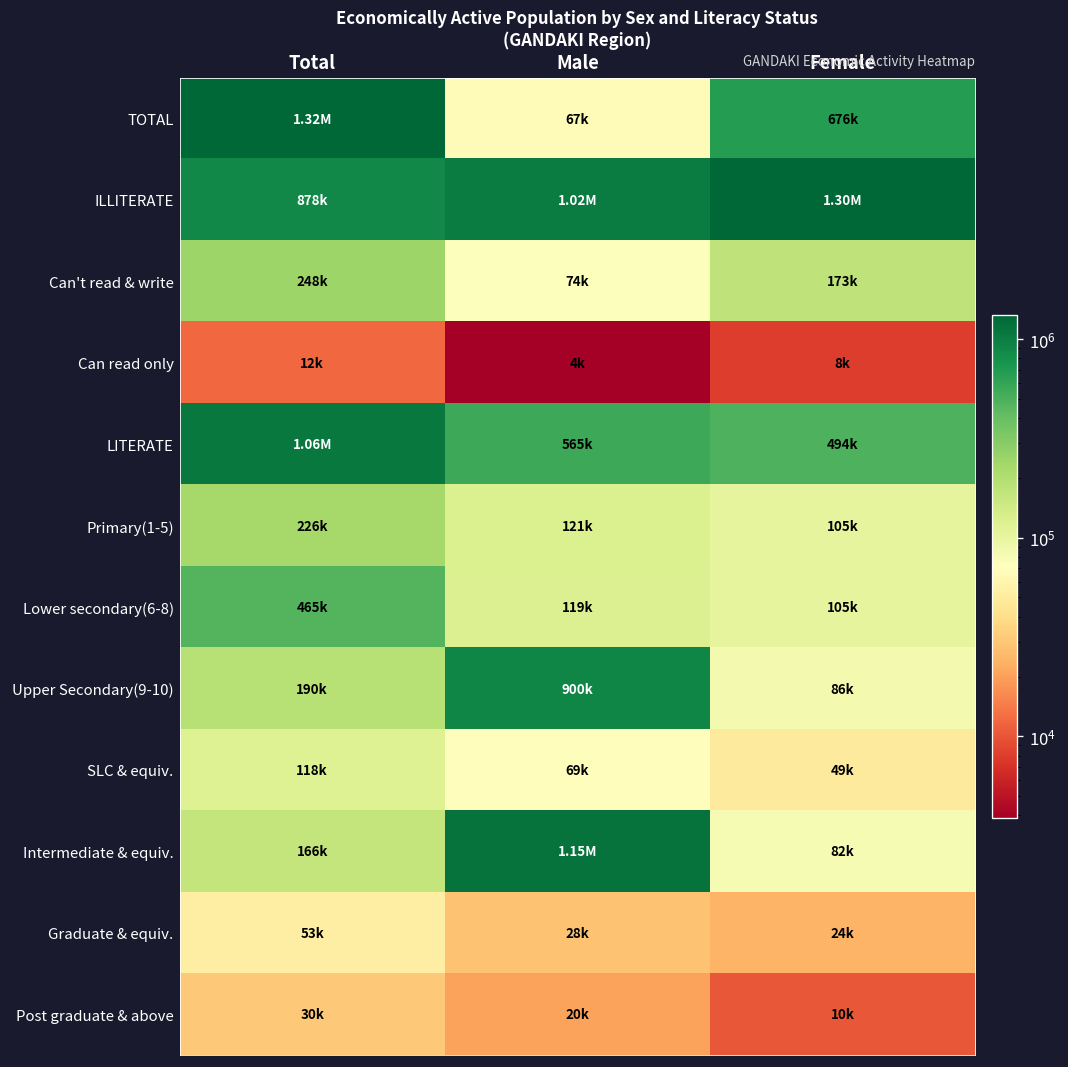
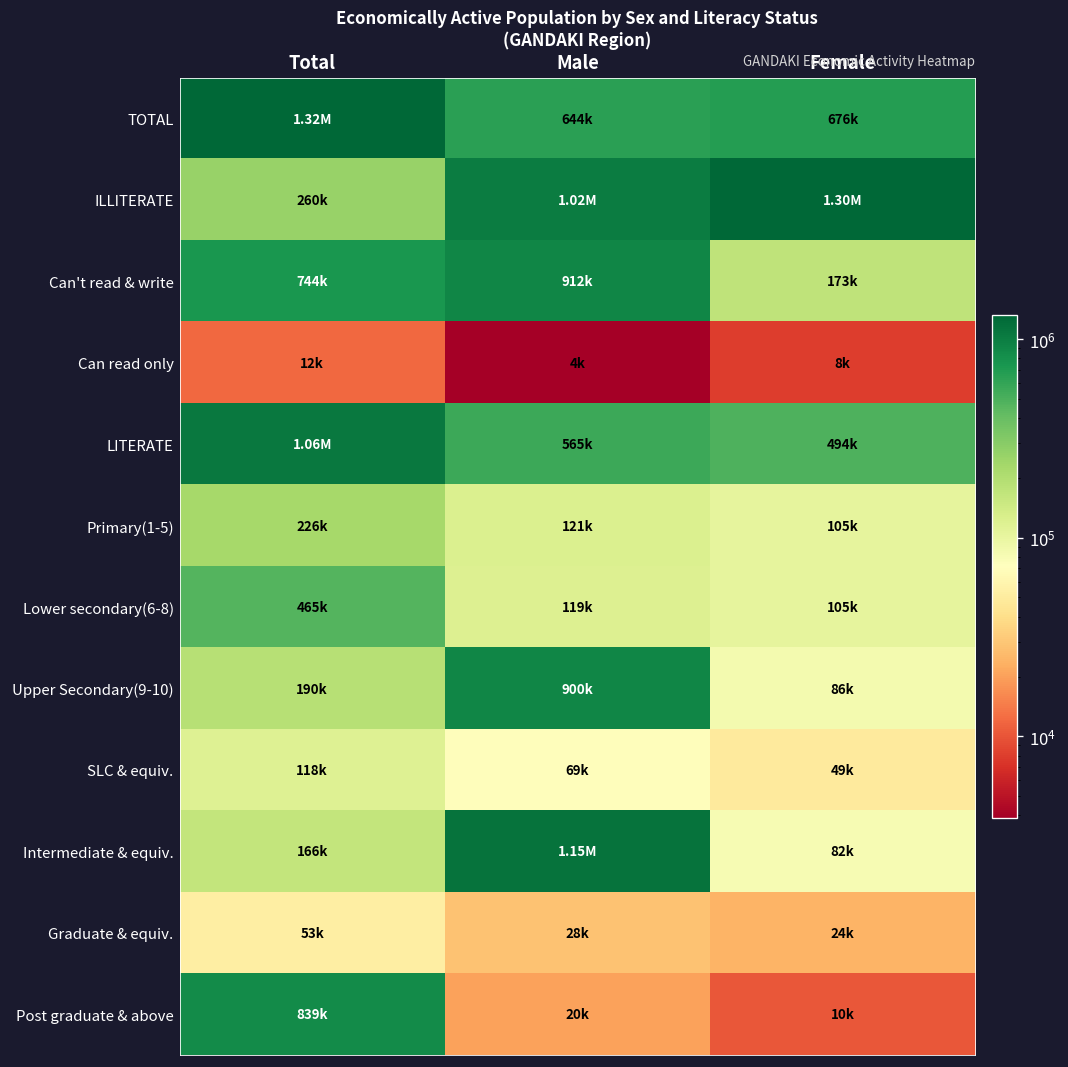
  {
    "TOTAL": {
      "Total": "1.32M",
-     "Male": "67k",
+     "Male": "644k",
      "Female": "676k"
    },
    "ILLITERATE": {
-     "Total": "878k",
+     "Total": "260k",
      "Male": "1.02M",
      "Female": "1.30M"
    },
    "Can't read & write": {
-     "Total": "248k",
-     "Male": "74k",
+     "Total": "744k",
+     "Male": "912k",
      "Female": "173k"
    },
    "Can read only": {
      "Total": "12k",
      "Male": "4k",
      "Female": "8k"
    },
    "LITERATE": {
      "Total": "1.06M",
      "Male": "565k",
      "Female": "494k"
    },
    "Primary(1-5)": {
      "Total": "226k",
      "Male": "121k",
      "Female": "105k"
    },
    "Lower secondary(6-8)": {
      "Total": "465k",
      "Male": "119k",
      "Female": "105k"
    },
    "Upper Secondary(9-10)": {
      "Total": "190k",
      "Male": "900k",
      "Female": "86k"
    },
    "SLC & equiv.": {
      "Total": "118k",
      "Male": "69k",
      "Female": "49k"
    },
    "Intermediate & equiv.": {
      "Total": "166k",
      "Male": "1.15M",
      "Female": "82k"
    },
    "Graduate & equiv.": {
      "Total": "53k",
      "Male": "28k",
      "Female": "24k"
    },
    "Post graduate & above": {
-     "Total": "30k",
+     "Total": "839k",
      "Male": "20k",
      "Female": "10k"
    }
  }
